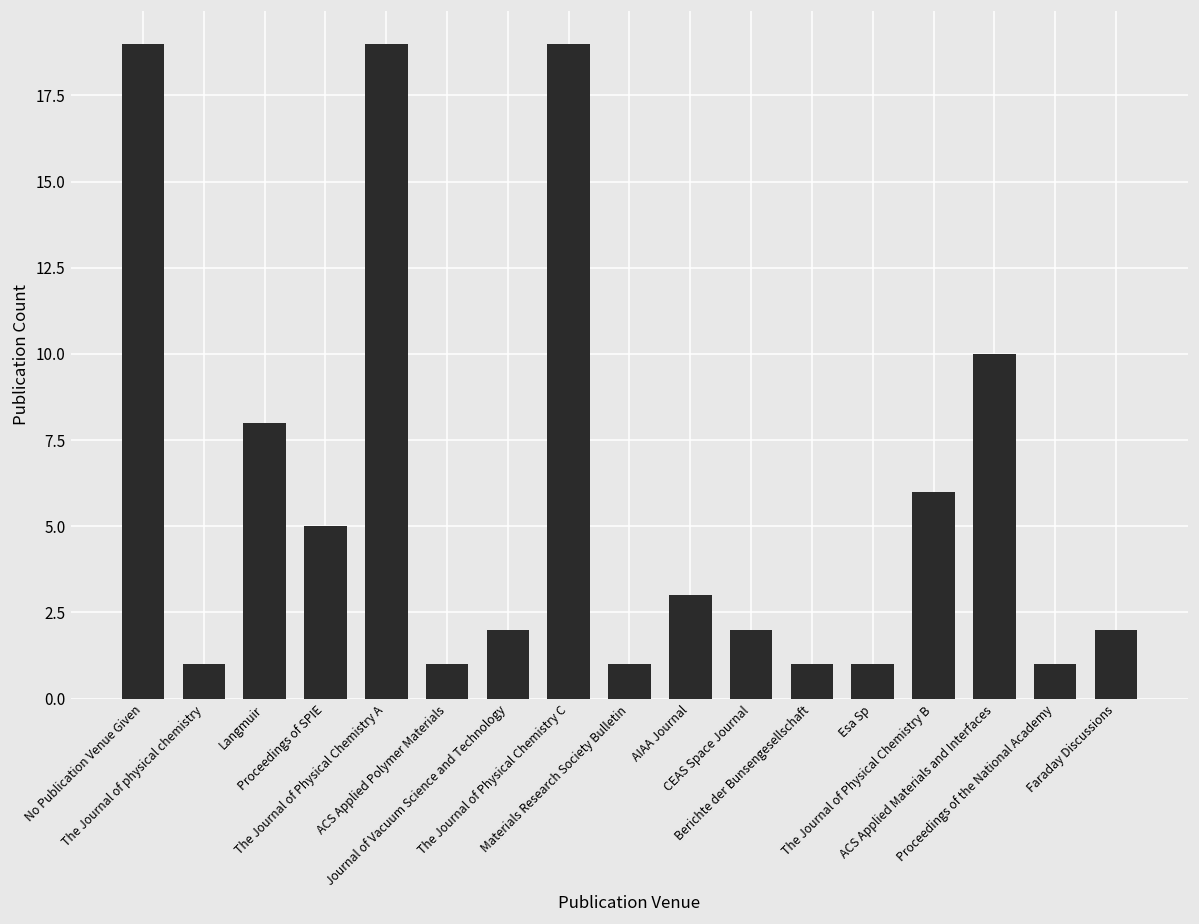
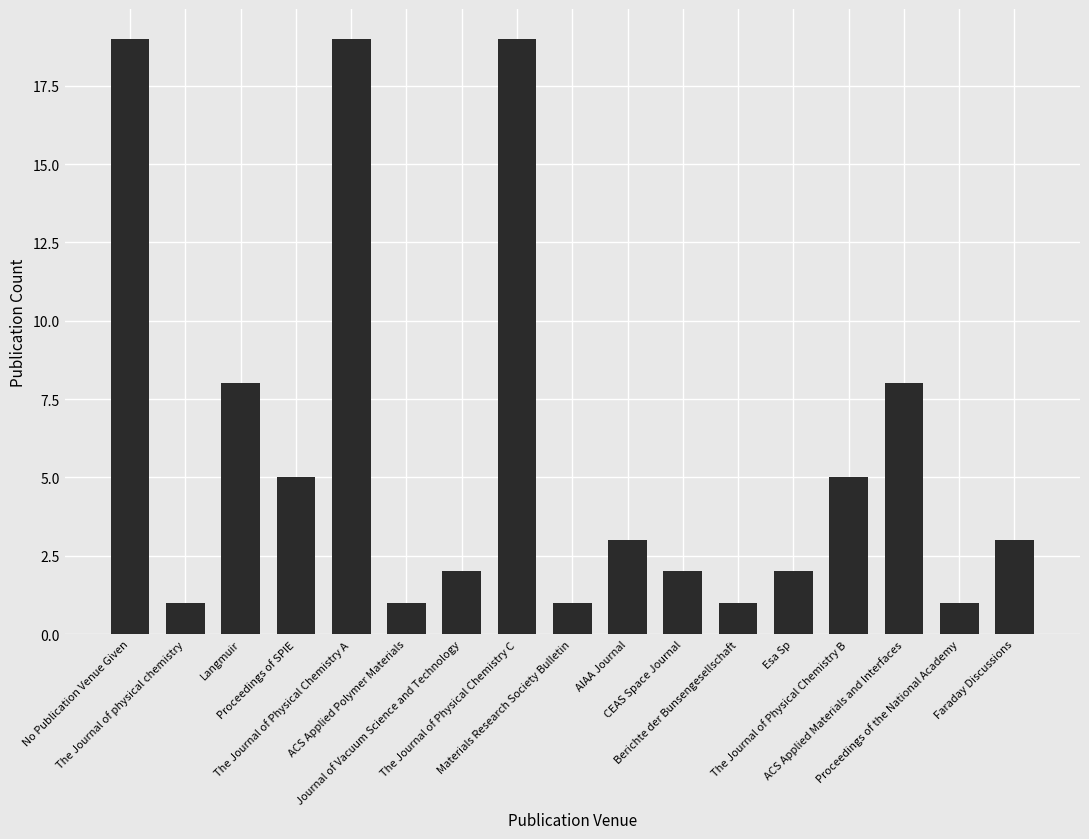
  {
    "No Publication Venue Given": 19,
    "The Journal of physical chemistry": 1,
    "Langmuir": 8,
    "Proceedings of SPIE": 5,
    "The Journal of Physical Chemistry A": 19,
    "ACS Applied Polymer Materials": 1,
    "Journal of Vacuum Science and Technology": 2,
    "The Journal of Physical Chemistry C": 19,
    "Materials Research Society Bulletin": 1,
    "AIAA Journal": 3,
    "CEAS Space Journal": 2,
    "Berichte der Bunsengesellschaft": 1,
-   "Esa Sp": 1,
-   "The Journal of Physical Chemistry B": 6,
-   "ACS Applied Materials and Interfaces": 10,
+   "Esa Sp": 2,
+   "The Journal of Physical Chemistry B": 5,
+   "ACS Applied Materials and Interfaces": 8,
    "Proceedings of the National Academy": 1,
-   "Faraday Discussions": 2
+   "Faraday Discussions": 3
  }
